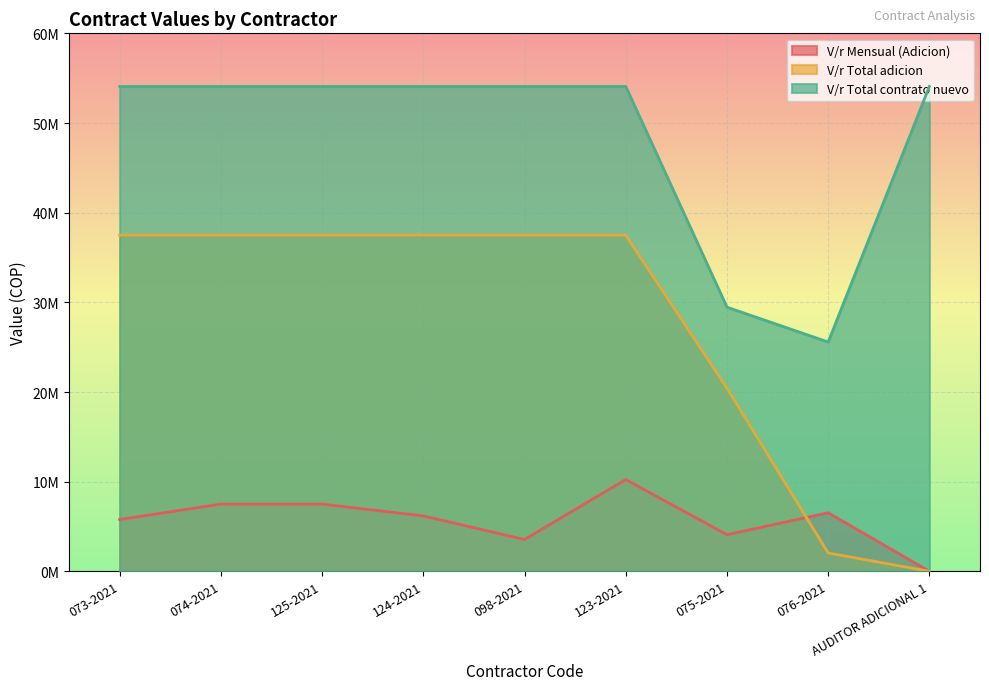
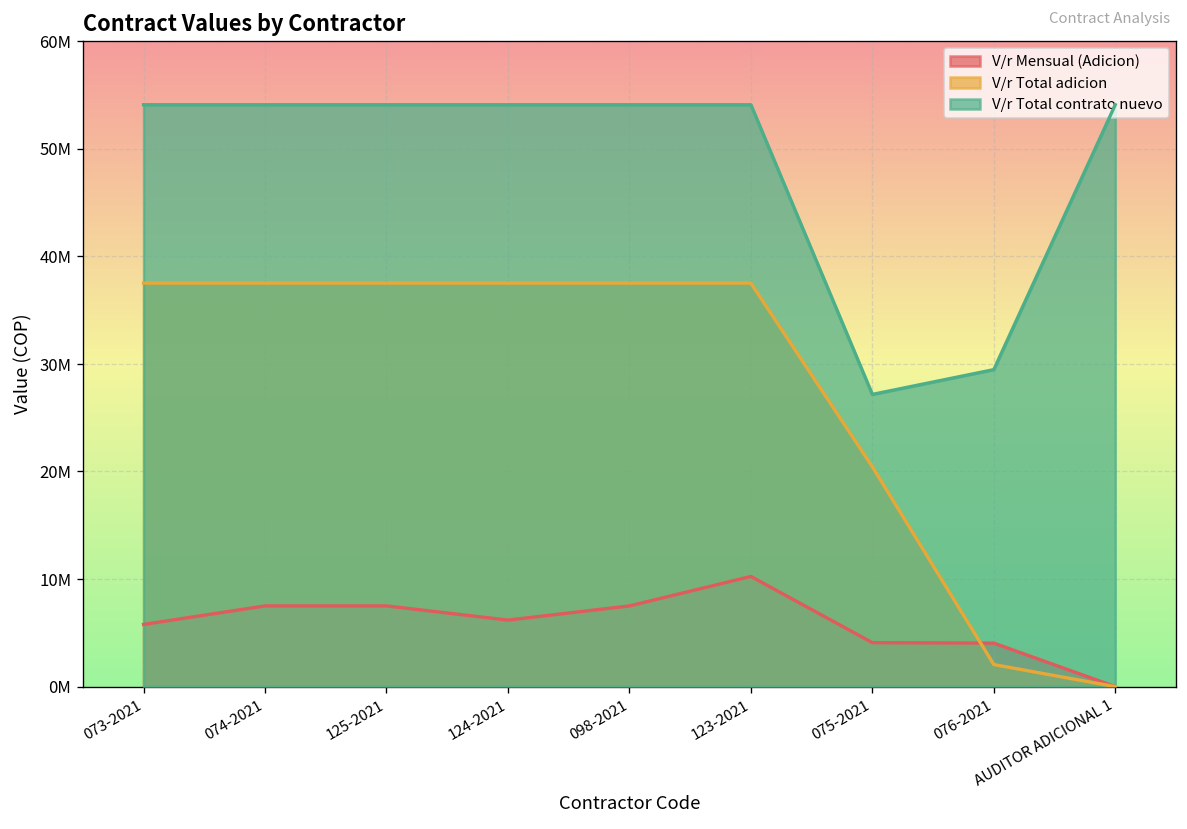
  {
    "V/r Mensual (Adicion)": {
      "073-2021": 6000000,
      "074-2021": 8000000,
      "125-2021": 8000000,
      "124-2021": 6000000,
-     "098-2021": 4000000,
+     "098-2021": 8000000,
      "123-2021": 10000000,
      "075-2021": 4000000,
-     "076-2021": 7000000
+     "076-2021": 4000000
    },
    "V/r Total adicion": {
      "073-2021": 38000000,
      "074-2021": 38000000,
      "125-2021": 38000000,
      "124-2021": 38000000,
      "098-2021": 38000000,
      "123-2021": 38000000,
      "075-2021": 20000000,
      "076-2021": 2000000
    },
    "V/r Total contrato nuevo": {
      "073-2021": 54000000,
      "074-2021": 54000000,
      "125-2021": 54000000,
      "124-2021": 54000000,
      "098-2021": 54000000,
      "123-2021": 54000000,
-     "075-2021": 29000000,
-     "076-2021": 26000000
+     "075-2021": 27000000,
+     "076-2021": 29000000
    }
  }
